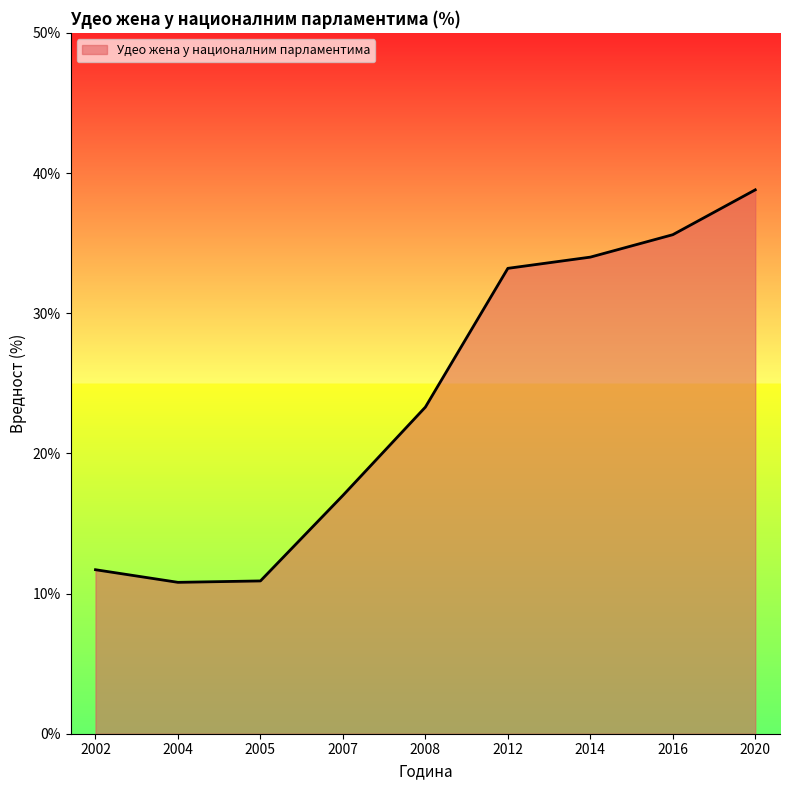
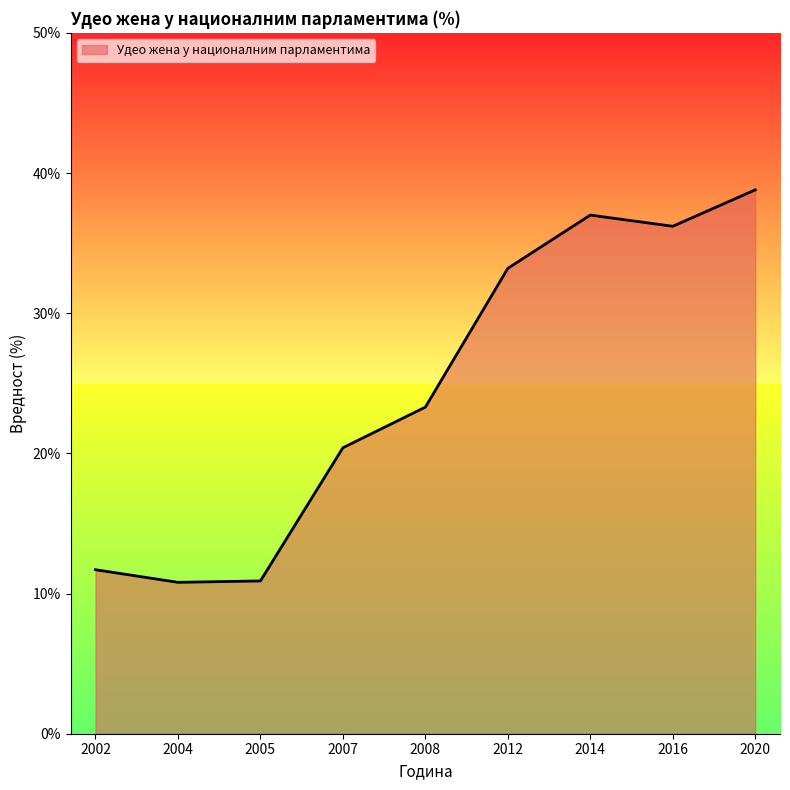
  {
    "2002": "11.7%",
    "2004": "10.8%",
    "2005": "10.9%",
-   "2007": "17.0%",
+   "2007": "20.4%",
    "2008": "23.3%",
    "2012": "33.2%",
-   "2014": "34%",
-   "2016": "35.6%",
+   "2014": "37%",
+   "2016": "36.2%",
    "2020": "38.8%"
  }
